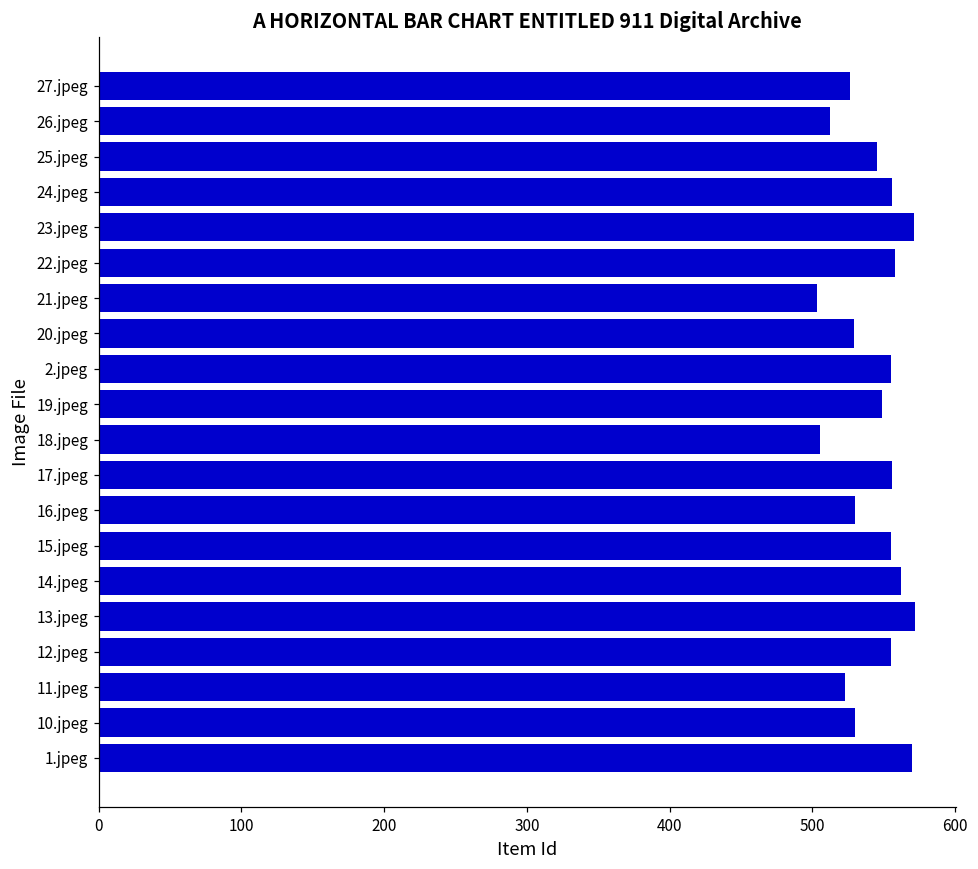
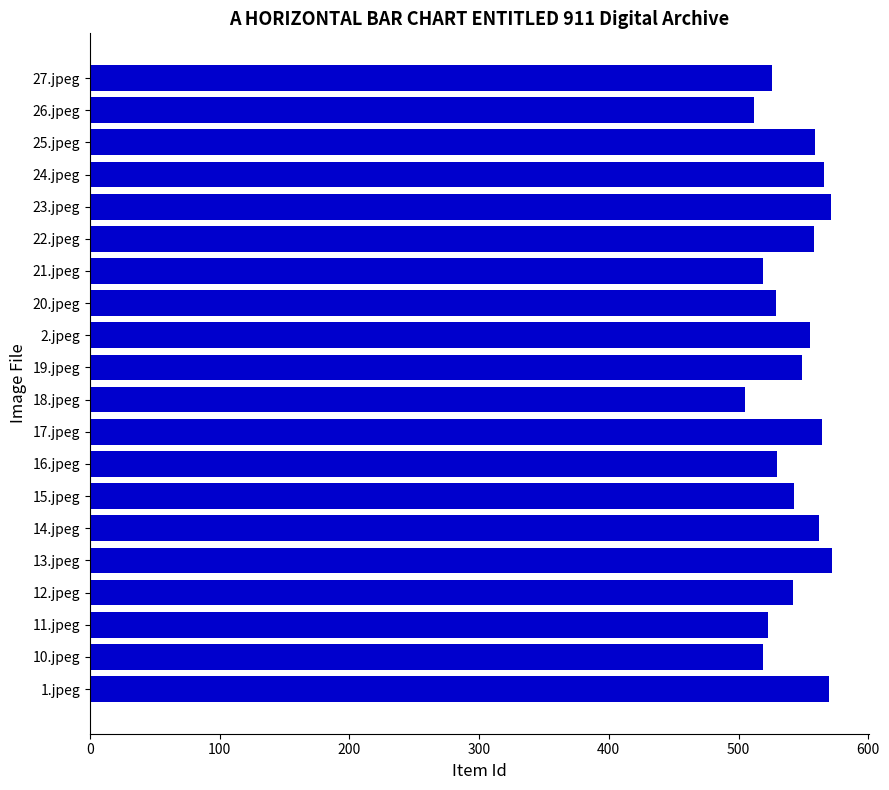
  {
    "27.jpeg": 526,
    "26.jpeg": 512,
-   "25.jpeg": 545,
-   "24.jpeg": 556,
+   "25.jpeg": 559,
+   "24.jpeg": 566,
    "23.jpeg": 571,
    "22.jpeg": 558,
-   "21.jpeg": 503,
+   "21.jpeg": 519,
    "20.jpeg": 529,
    "2.jpeg": 555,
    "19.jpeg": 549,
    "18.jpeg": 505,
-   "17.jpeg": 556,
+   "17.jpeg": 564,
    "16.jpeg": 530,
-   "15.jpeg": 555,
+   "15.jpeg": 543,
    "14.jpeg": 562,
    "13.jpeg": 572,
-   "12.jpeg": 555,
+   "12.jpeg": 542,
    "11.jpeg": 523,
-   "10.jpeg": 530,
+   "10.jpeg": 519,
    "1.jpeg": 570
  }
